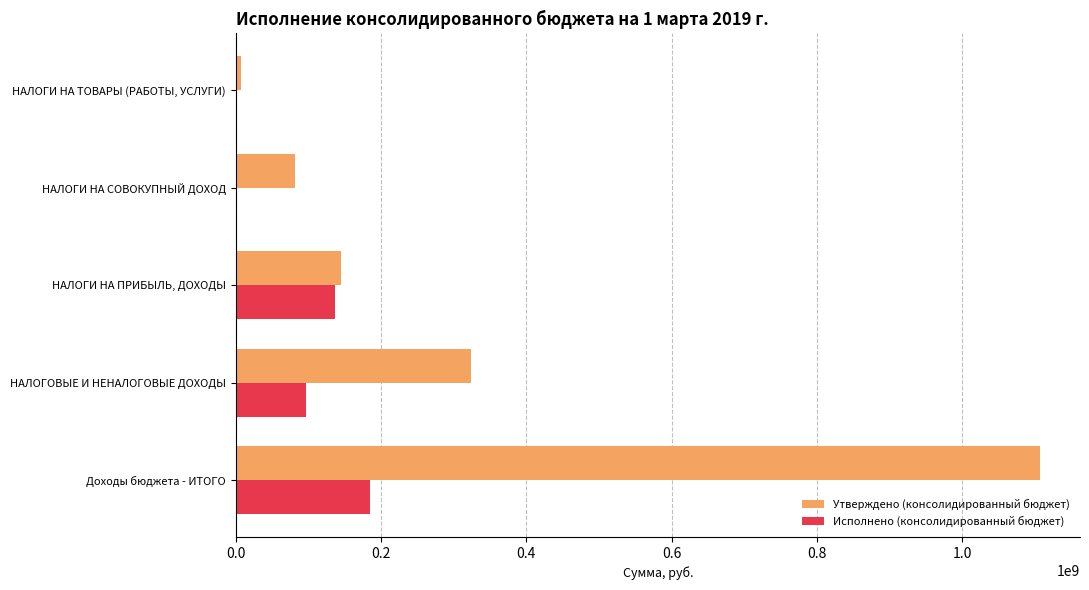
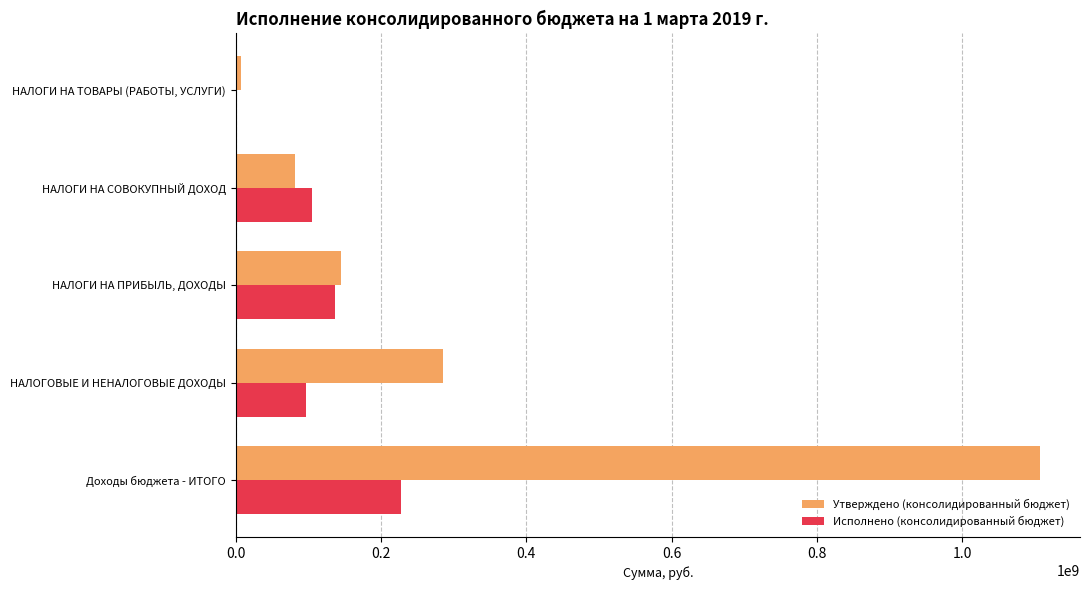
  {
    "Утверждено (консолидированный бюджет)": {
      "НАЛОГИ НА ТОВАРЫ (РАБОТЫ, УСЛУГИ)": 10000000,
      "НАЛОГИ НА СОВОКУПНЫЙ ДОХОД": 80000000,
      "НАЛОГИ НА ПРИБЫЛЬ, ДОХОДЫ": 150000000,
-     "НАЛОГОВЫЕ И НЕНАЛОГОВЫЕ ДОХОДЫ": 320000000,
+     "НАЛОГОВЫЕ И НЕНАЛОГОВЫЕ ДОХОДЫ": 290000000,
      "Доходы бюджета - ИТОГО": 1110000000
    },
    "Исполнено (консолидированный бюджет)": {
-     "НАЛОГИ НА СОВОКУПНЫЙ ДОХОД": 0,
+     "НАЛОГИ НА СОВОКУПНЫЙ ДОХОД": 110000000,
      "НАЛОГИ НА ПРИБЫЛЬ, ДОХОДЫ": 140000000,
      "НАЛОГОВЫЕ И НЕНАЛОГОВЫЕ ДОХОДЫ": 100000000,
-     "Доходы бюджета - ИТОГО": 180000000
+     "Доходы бюджета - ИТОГО": 230000000
    }
  }
